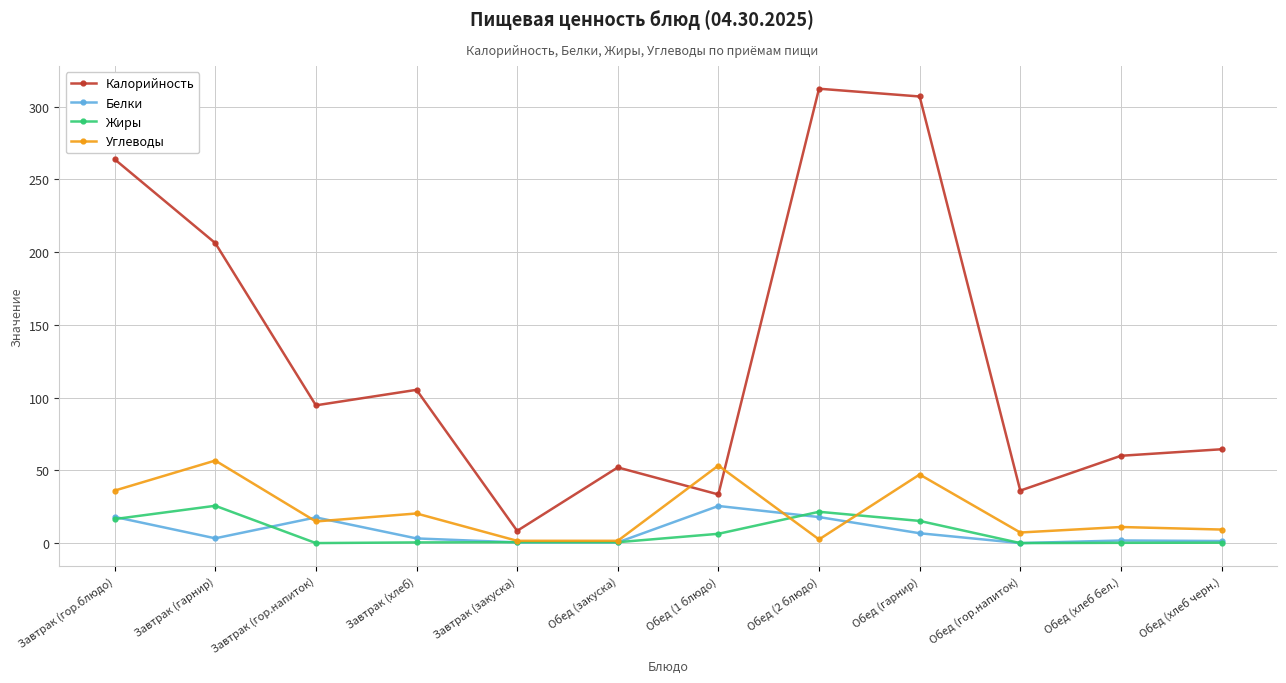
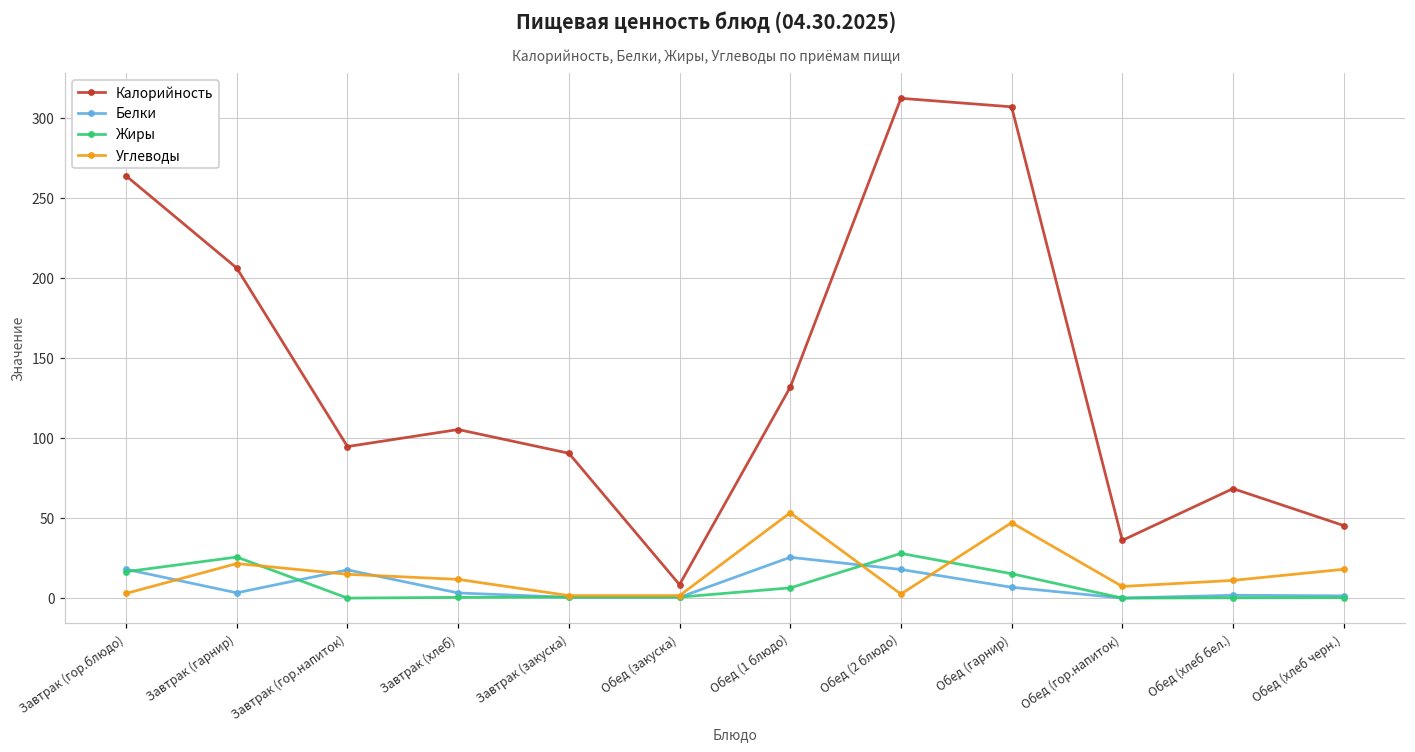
  {
    "Калорийность": {
      "Завтрак (гор.блюдо)": 264,
      "Завтрак (гарнир)": 206,
      "Завтрак (гор.напиток)": 95,
      "Завтрак (хлеб)": 105,
-     "Завтрак (закуска)": 8,
-     "Обед (закуска)": 52,
-     "Обед (1 блюдо)": 33,
+     "Завтрак (закуска)": 91,
+     "Обед (закуска)": 8,
+     "Обед (1 блюдо)": 132,
      "Обед (2 блюдо)": 312,
      "Обед (гарнир)": 307,
      "Обед (гор.напиток)": 36,
-     "Обед (хлеб бел.)": 60,
-     "Обед (хлеб черн.)": 64
+     "Обед (хлеб бел.)": 68,
+     "Обед (хлеб черн.)": 45
    },
    "Белки": {
      "Завтрак (гарнир)": 3,
      "Завтрак (гор.напиток)": 18,
      "Завтрак (хлеб)": 3,
      "Обед (1 блюдо)": 26,
      "Обед (2 блюдо)": 18,
      "Обед (гарнир)": 7
    },
    "Жиры": {
      "Завтрак (гарнир)": 26,
      "Завтрак (гор.напиток)": 0,
      "Завтрак (хлеб)": 0,
      "Обед (1 блюдо)": 6,
-     "Обед (2 блюдо)": 22,
+     "Обед (2 блюдо)": 28,
      "Обед (гарнир)": 15
    },
    "Углеводы": {
-     "Завтрак (гор.блюдо)": 36,
-     "Завтрак (гарнир)": 57,
+     "Завтрак (гор.блюдо)": 3,
+     "Завтрак (гарнир)": 22,
      "Завтрак (гор.напиток)": 15,
-     "Завтрак (хлеб)": 20,
+     "Завтрак (хлеб)": 12,
      "Обед (1 блюдо)": 53,
      "Обед (2 блюдо)": 3,
      "Обед (гарнир)": 47,
      "Обед (гор.напиток)": 7,
      "Обед (хлеб бел.)": 11,
-     "Обед (хлеб черн.)": 9
+     "Обед (хлеб черн.)": 18
    }
  }
